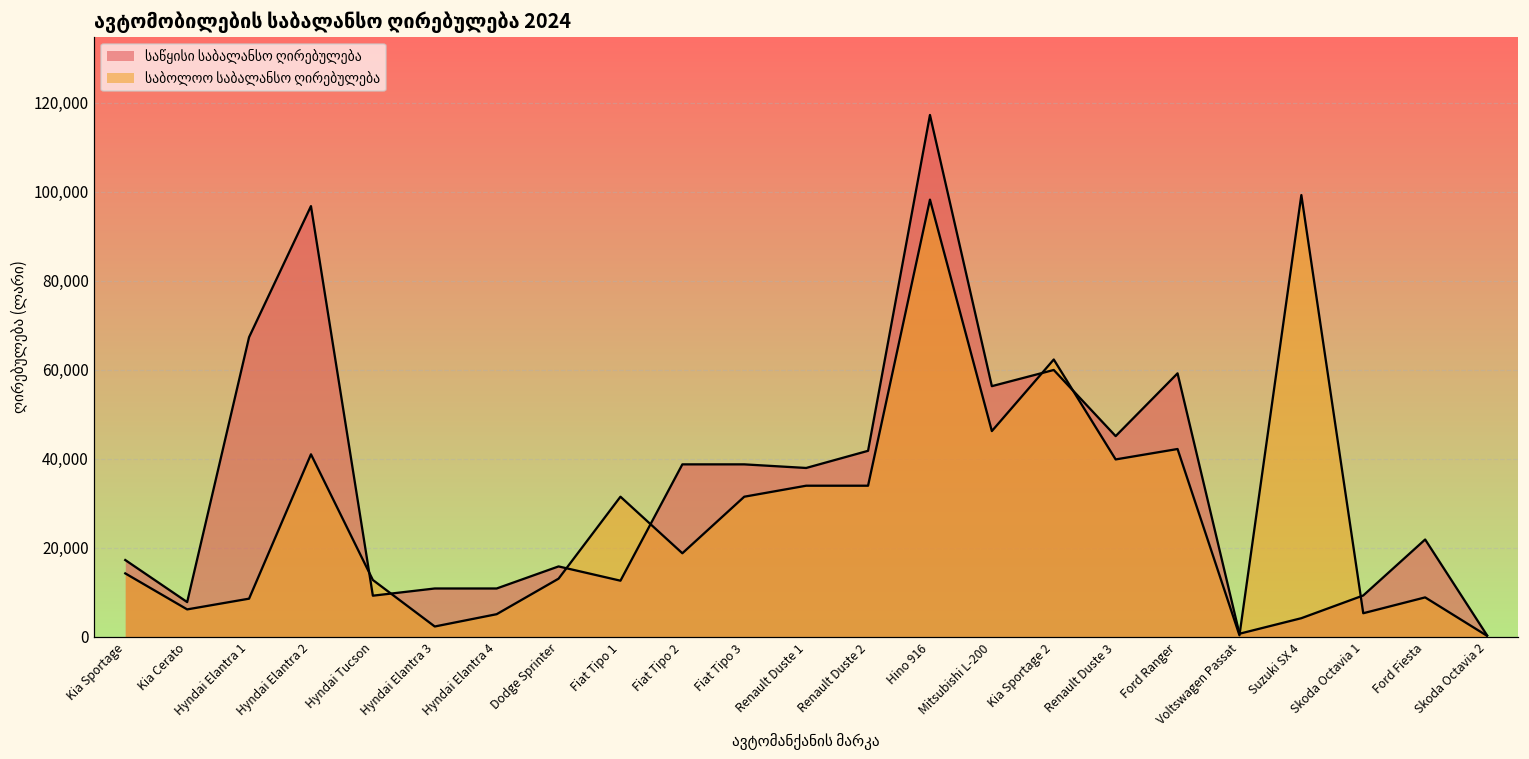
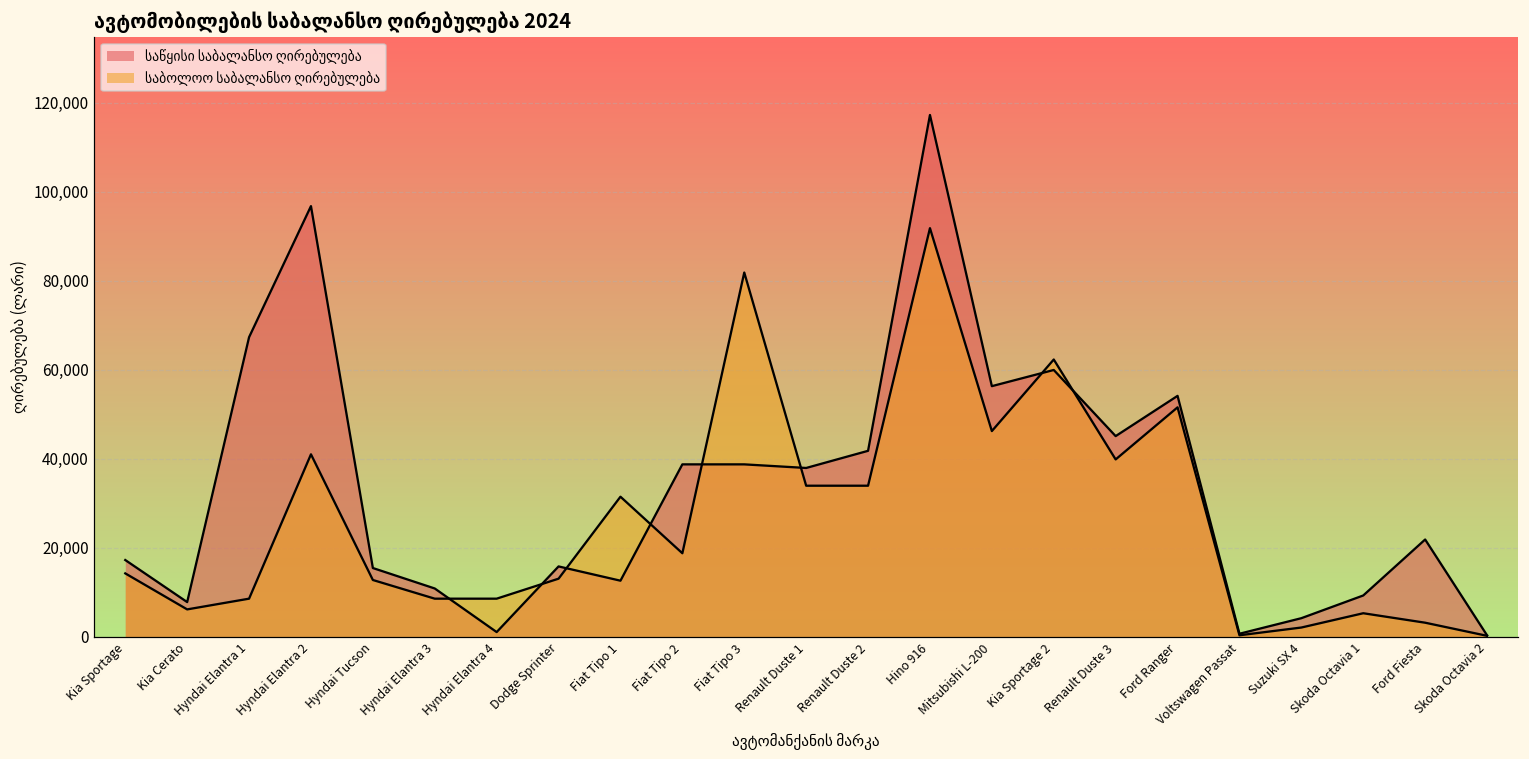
  {
    "საწყისი საბალანსო ღირებულება": {
      "Kia Sportage": "17,000",
      "Kia Cerato": "8,000",
      "Hyndai Elantra 1": "67,000",
      "Hyndai Elantra 2": "97,000",
-     "Hyndai Tucson": "9,000",
+     "Hyndai Tucson": "15,000",
      "Hyndai Elantra 3": "11,000",
-     "Hyndai Elantra 4": "11,000",
+     "Hyndai Elantra 4": "1,000",
      "Dodge Sprinter": "16,000",
      "Fiat Tipo 1": "13,000",
      "Fiat Tipo 2": "39,000",
      "Fiat Tipo 3": "39,000",
      "Renault Duste 1": "38,000",
      "Renault Duste 2": "42,000",
      "Hino 916": "117,000",
      "Mitsubishi L-200": "56,000",
      "Kia Sportage 2": "60,000",
      "Renault Duste 3": "45,000",
-     "Ford Ranger": "59,000",
+     "Ford Ranger": "54,000",
      "Suzuki SX 4": "4,000",
      "Skoda Octavia 1": "9,000",
      "Ford Fiesta": "22,000"
    },
    "საბოლოო საბალანსო ღირებულება": {
      "Kia Sportage": "14,000",
      "Kia Cerato": "6,000",
      "Hyndai Elantra 1": "9,000",
      "Hyndai Elantra 2": "41,000",
      "Hyndai Tucson": "13,000",
-     "Hyndai Elantra 3": "2,000",
-     "Hyndai Elantra 4": "5,000",
+     "Hyndai Elantra 3": "9,000",
+     "Hyndai Elantra 4": "9,000",
      "Dodge Sprinter": "13,000",
      "Fiat Tipo 1": "31,000",
      "Fiat Tipo 2": "19,000",
-     "Fiat Tipo 3": "31,000",
+     "Fiat Tipo 3": "82,000",
      "Renault Duste 1": "34,000",
      "Renault Duste 2": "34,000",
-     "Hino 916": "98,000",
+     "Hino 916": "92,000",
      "Mitsubishi L-200": "46,000",
      "Kia Sportage 2": "62,000",
      "Renault Duste 3": "40,000",
-     "Ford Ranger": "42,000",
-     "Suzuki SX 4": "99,000",
+     "Ford Ranger": "52,000",
+     "Suzuki SX 4": "2,000",
      "Skoda Octavia 1": "5,000",
-     "Ford Fiesta": "9,000"
+     "Ford Fiesta": "3,000"
    }
  }
